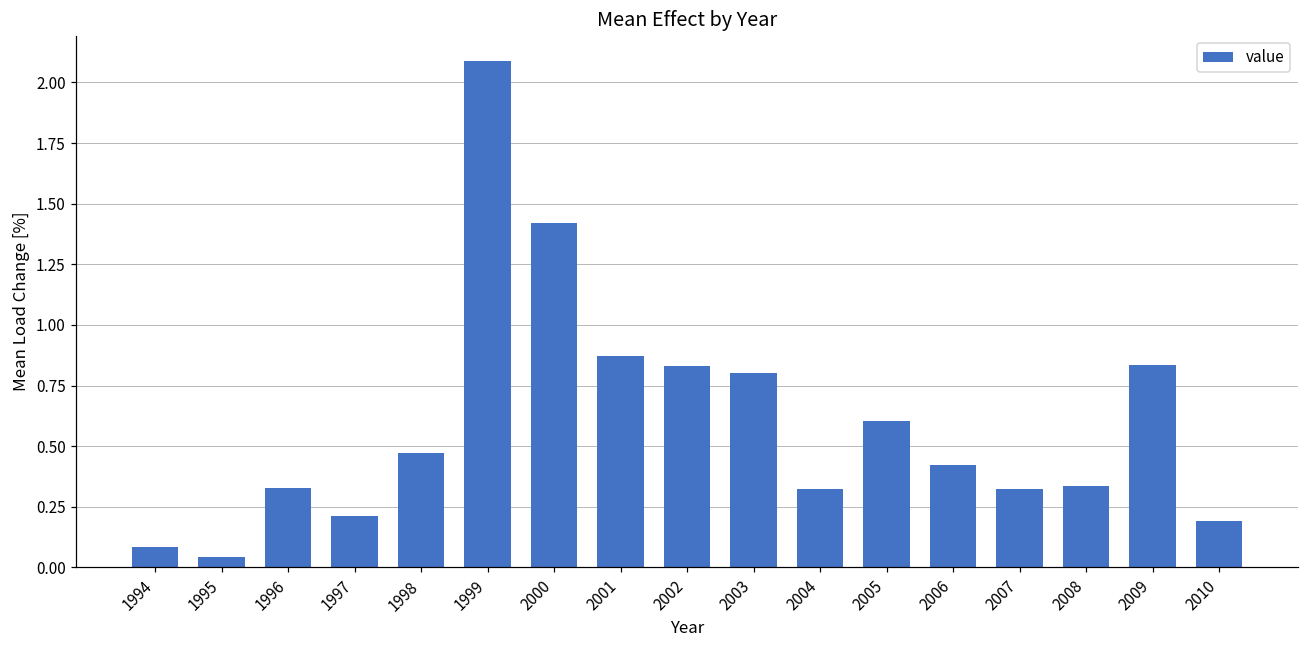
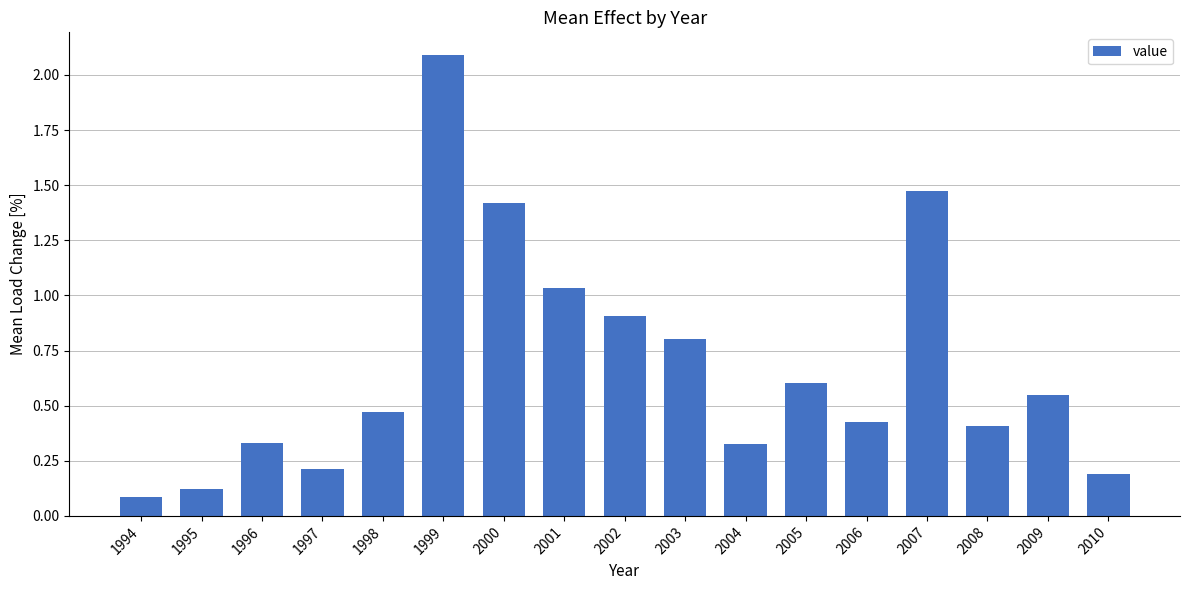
  {
    "1994": 0.09,
-   "1995": 0.04,
+   "1995": 0.12,
    "1996": 0.33,
    "1997": 0.21,
    "1998": 0.47,
    "1999": 2.09,
    "2000": 1.42,
-   "2001": 0.87,
-   "2002": 0.83,
+   "2001": 1.03,
+   "2002": 0.91,
    "2003": 0.80,
    "2004": 0.33,
    "2005": 0.60,
    "2006": 0.42,
-   "2007": 0.32,
-   "2008": 0.34,
-   "2009": 0.83,
+   "2007": 1.47,
+   "2008": 0.41,
+   "2009": 0.55,
    "2010": 0.19
  }
